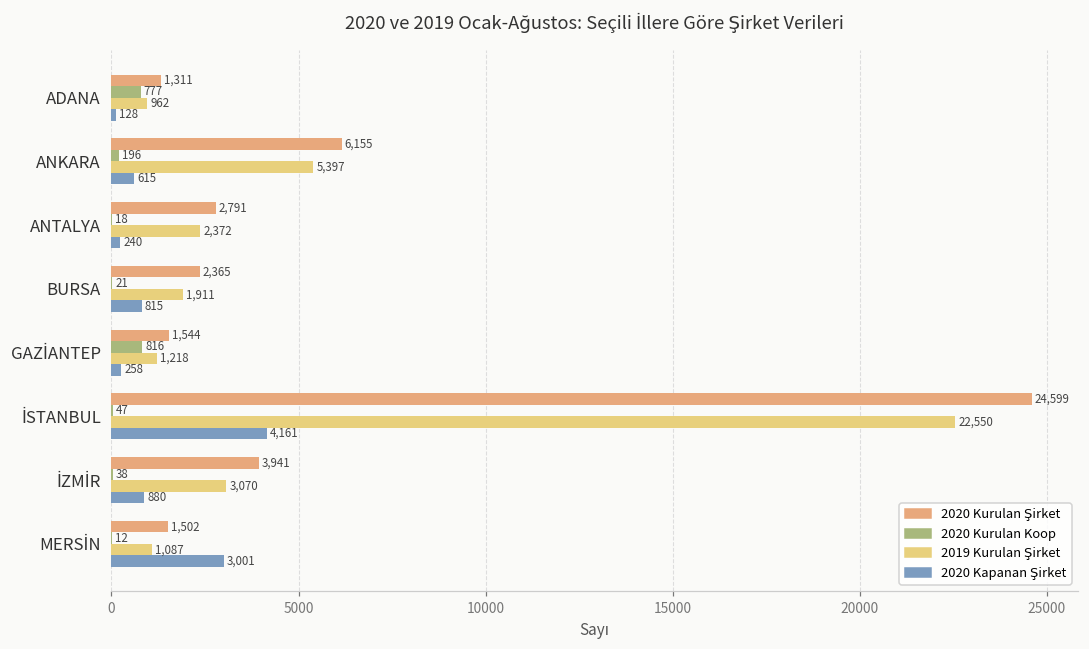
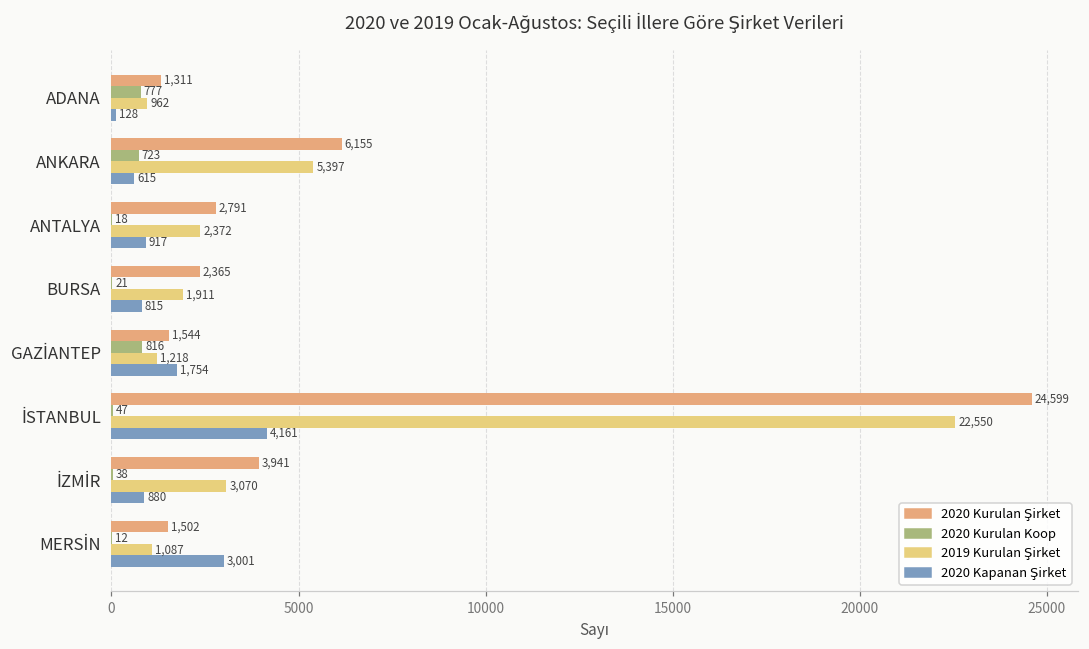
  {
    "2020 Kurulan Koop": {
      "ADANA": "777",
-     "ANKARA": "196",
+     "ANKARA": "723",
      "ANTALYA": "18",
      "BURSA": "21",
      "GAZİANTEP": "816",
      "İSTANBUL": "47",
      "İZMİR": "38",
      "MERSİN": "12"
    },
    "2020 Kapanan Şirket": {
      "ADANA": "128",
      "ANKARA": "615",
-     "ANTALYA": "240",
+     "ANTALYA": "917",
      "BURSA": "815",
-     "GAZİANTEP": "258",
+     "GAZİANTEP": "1,754",
      "İSTANBUL": "4,161",
      "İZMİR": "880",
      "MERSİN": "3,001"
    }
  }
